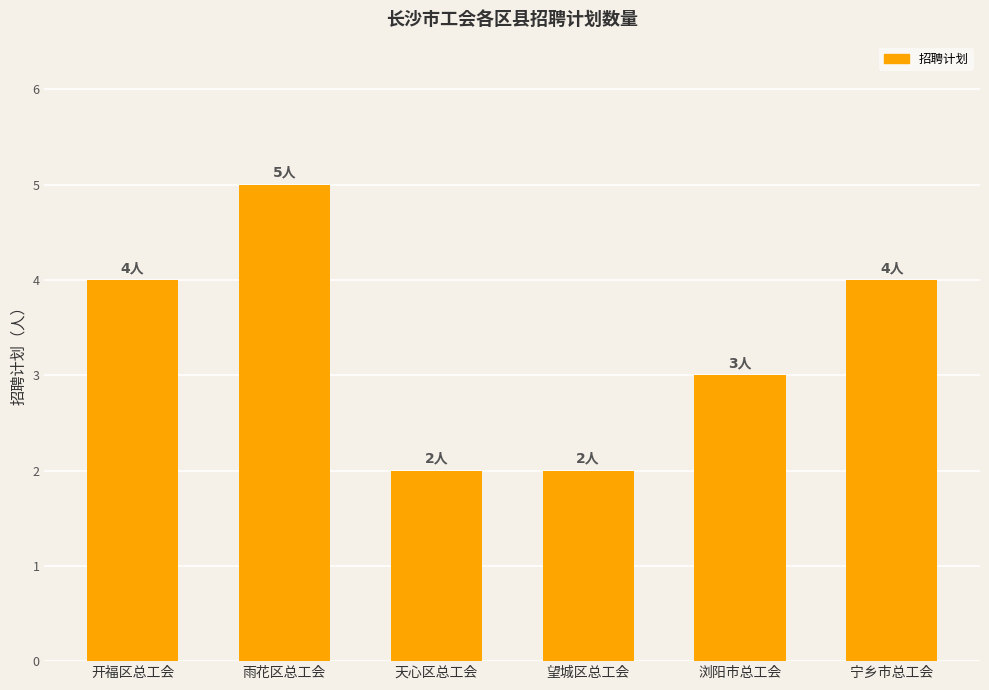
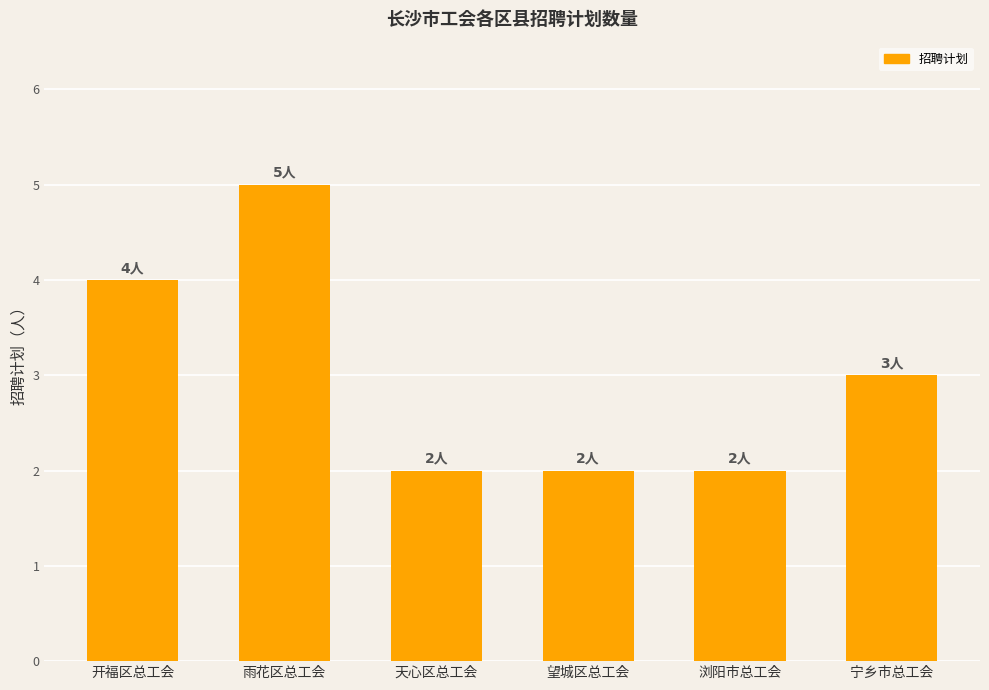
  {
    "开福区总工会": "4人",
    "雨花区总工会": "5人",
    "天心区总工会": "2人",
    "望城区总工会": "2人",
-   "浏阳市总工会": "3人",
-   "宁乡市总工会": "4人"
+   "浏阳市总工会": "2人",
+   "宁乡市总工会": "3人"
  }
